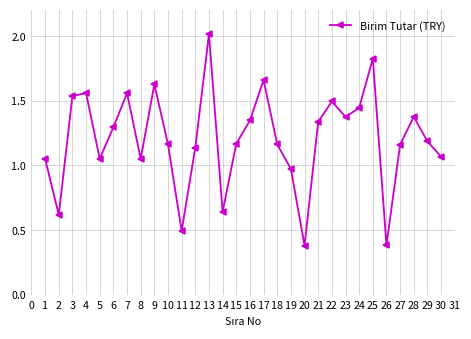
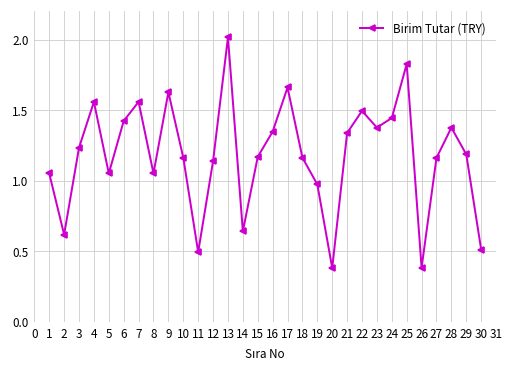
  {
    "1": 1.05,
    "2": 0.62,
-   "3": 1.54,
+   "3": 1.23,
    "4": 1.56,
    "5": 1.05,
-   "6": 1.30,
+   "6": 1.42,
    "7": 1.56,
    "8": 1.05,
    "9": 1.63,
    "10": 1.16,
    "11": 0.49,
    "12": 1.14,
    "13": 2.02,
    "14": 0.64,
    "15": 1.17,
    "16": 1.35,
    "17": 1.66,
    "18": 1.16,
    "19": 0.97,
    "20": 0.38,
    "21": 1.34,
    "22": 1.49,
    "23": 1.38,
    "24": 1.44,
    "25": 1.83,
    "26": 0.38,
    "27": 1.16,
    "28": 1.38,
    "29": 1.19,
-   "30": 1.07
+   "30": 0.51
  }
